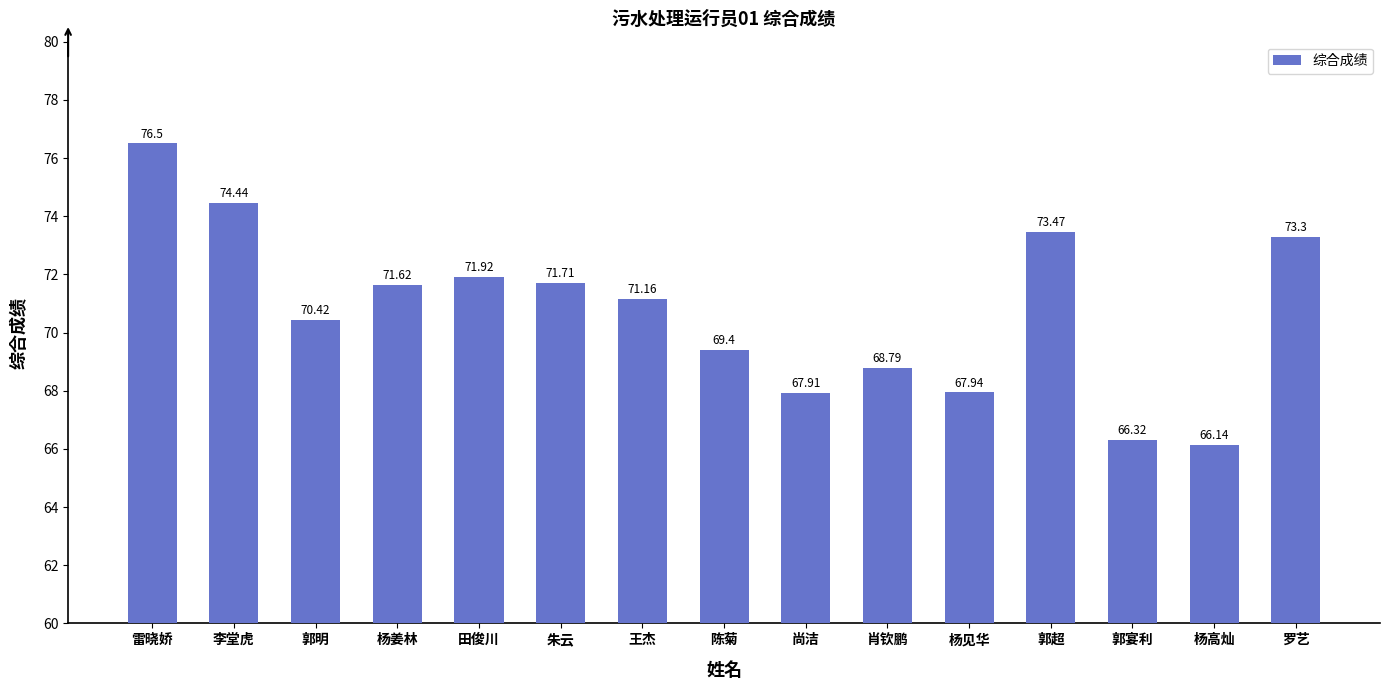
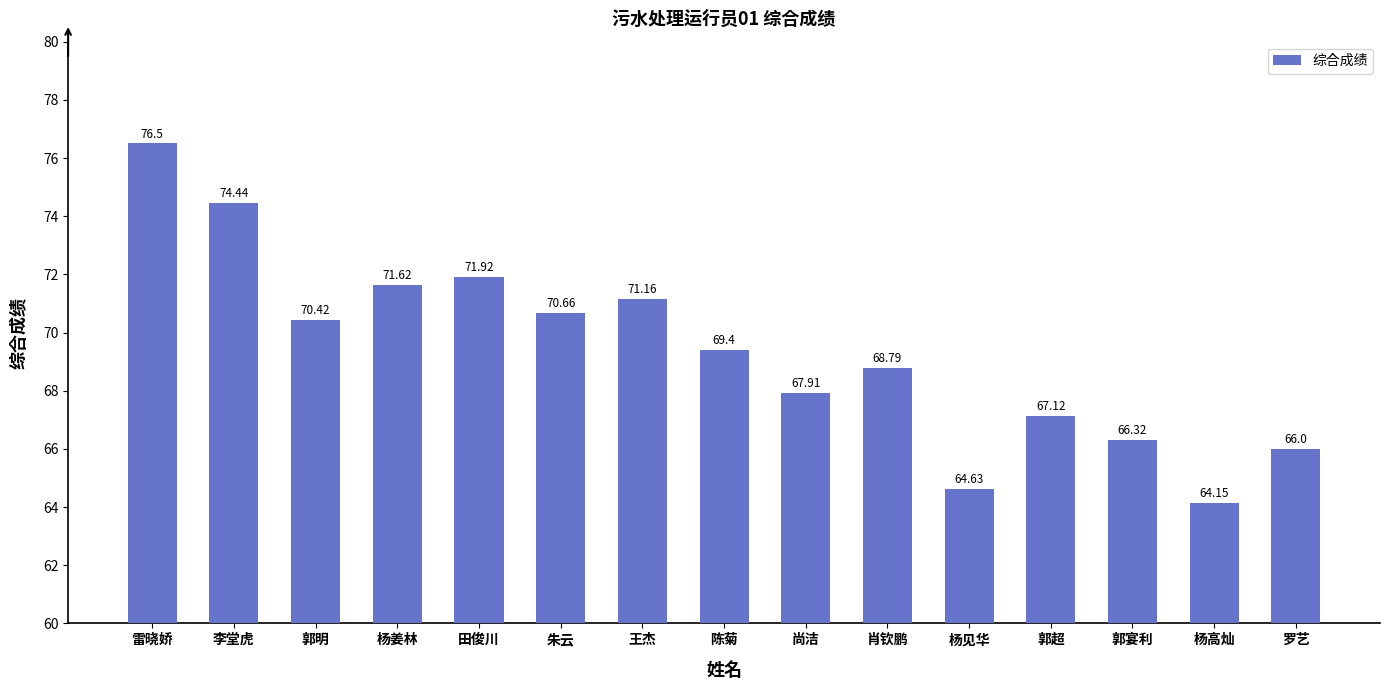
  {
    "雷晓娇": 76.5,
    "李堂虎": 74.44,
    "郭明": 70.42,
    "杨姜林": 71.62,
    "田俊川": 71.92,
-   "朱云": 71.71,
+   "朱云": 70.66,
    "王杰": 71.16,
    "陈菊": 69.4,
    "尚洁": 67.91,
    "肖钦鹏": 68.79,
-   "杨见华": 67.94,
-   "郭超": 73.47,
+   "杨见华": 64.63,
+   "郭超": 67.12,
    "郭宴利": 66.32,
-   "杨高灿": 66.14,
-   "罗艺": 73.3
+   "杨高灿": 64.15,
+   "罗艺": 66.0
  }
